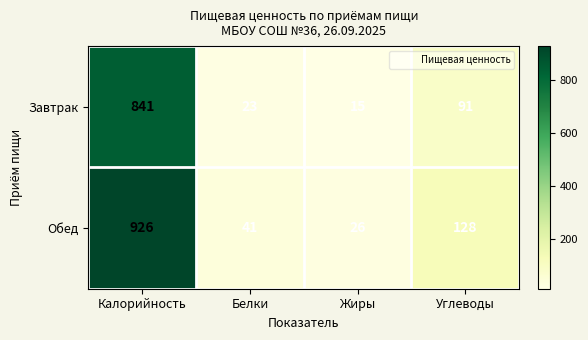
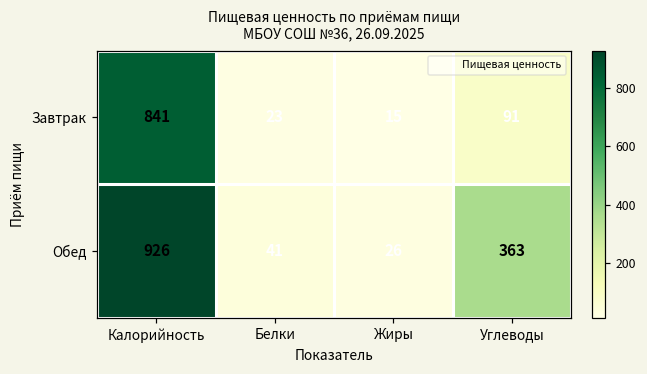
  {
    "Завтрак": {
      "Калорийность": 841,
      "Углеводы": 91
    },
    "Обед": {
      "Калорийность": 926,
-     "Углеводы": 128
+     "Углеводы": 363
    }
  }
